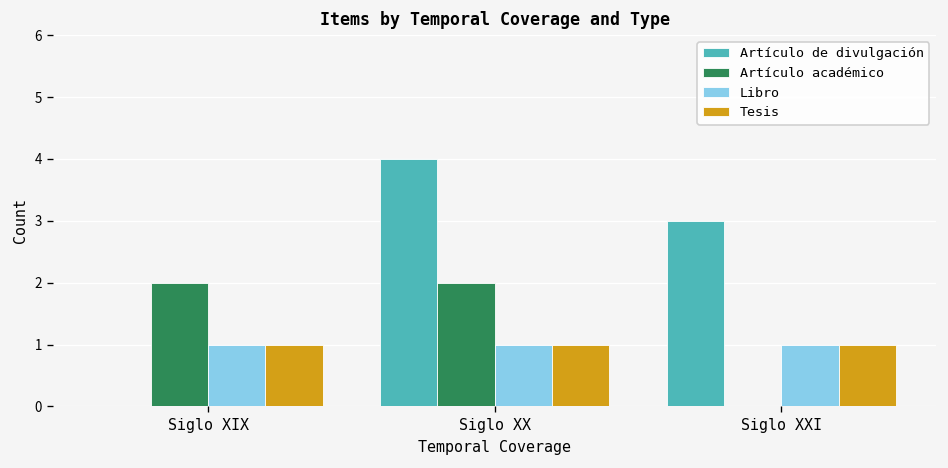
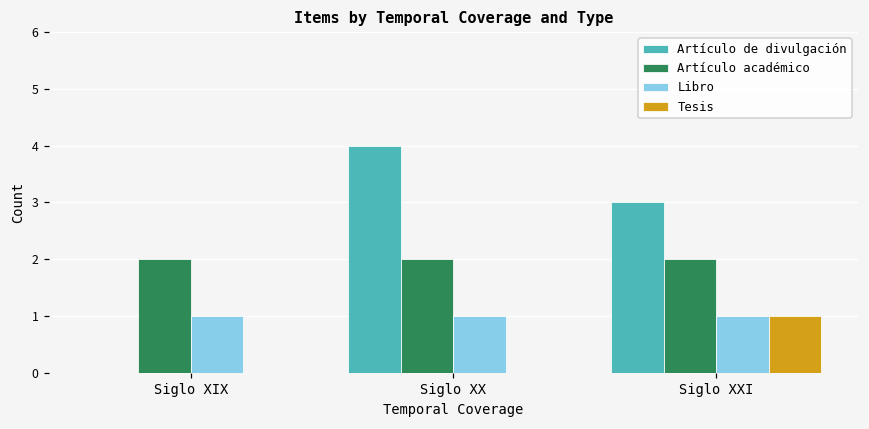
  {
    "Artículo de divulgación": {
      "Siglo XIX": 0,
      "Siglo XX": 4,
      "Siglo XXI": 3
    },
    "Artículo académico": {
      "Siglo XIX": 2,
      "Siglo XX": 2,
-     "Siglo XXI": 0
+     "Siglo XXI": 2
    },
    "Libro": {
      "Siglo XIX": 1,
      "Siglo XX": 1,
      "Siglo XXI": 1
    },
    "Tesis": {
-     "Siglo XIX": 1,
-     "Siglo XX": 1,
+     "Siglo XIX": 0,
+     "Siglo XX": 0,
      "Siglo XXI": 1
    }
  }
